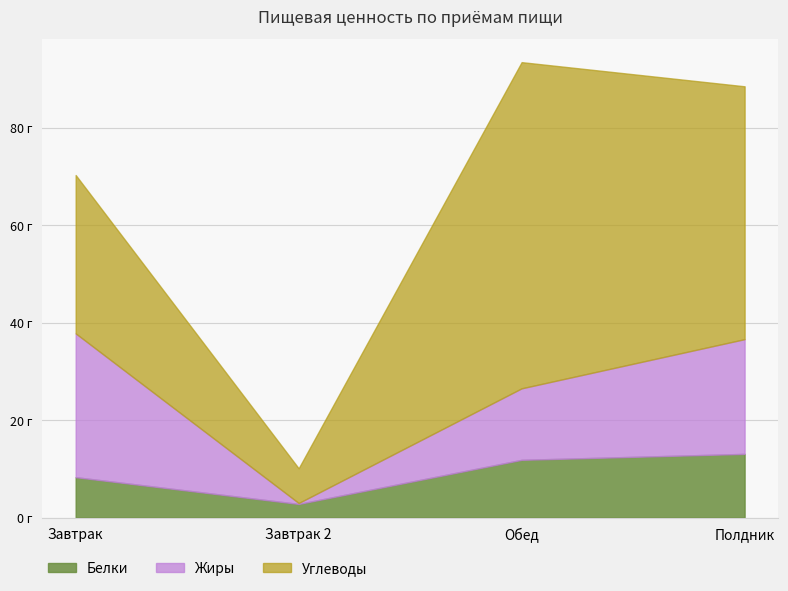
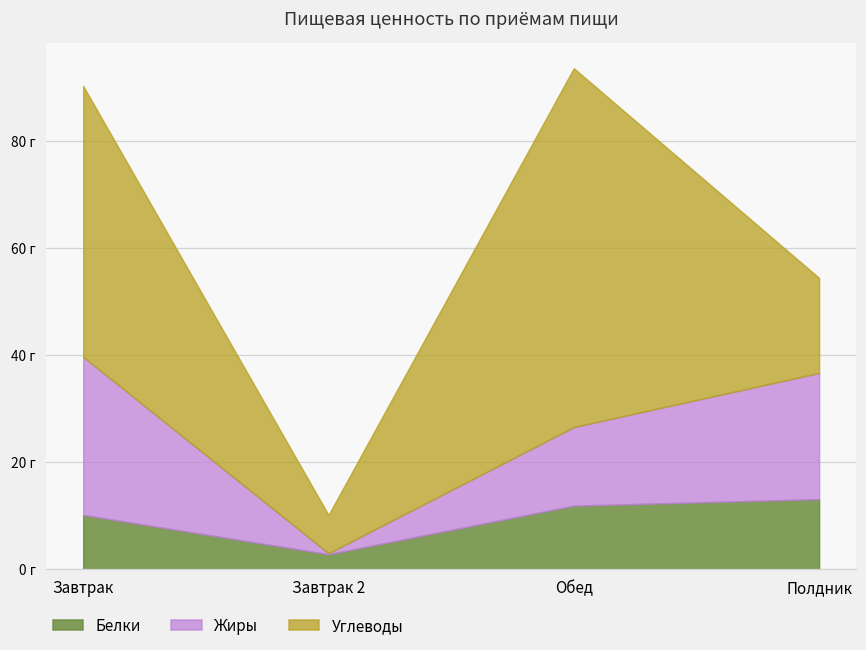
  {
    "Белки": {
-     "Завтрак": "8 г",
+     "Завтрак": "10 г",
      "Обед": "12 г",
      "Полдник": "13 г"
    },
    "Жиры": {
      "Завтрак": "30 г",
      "Обед": "15 г",
      "Полдник": "24 г"
    },
    "Углеводы": {
-     "Завтрак": "33 г",
+     "Завтрак": "51 г",
      "Завтрак 2": "7 г",
      "Обед": "67 г",
-     "Полдник": "52 г"
+     "Полдник": "18 г"
    }
  }
